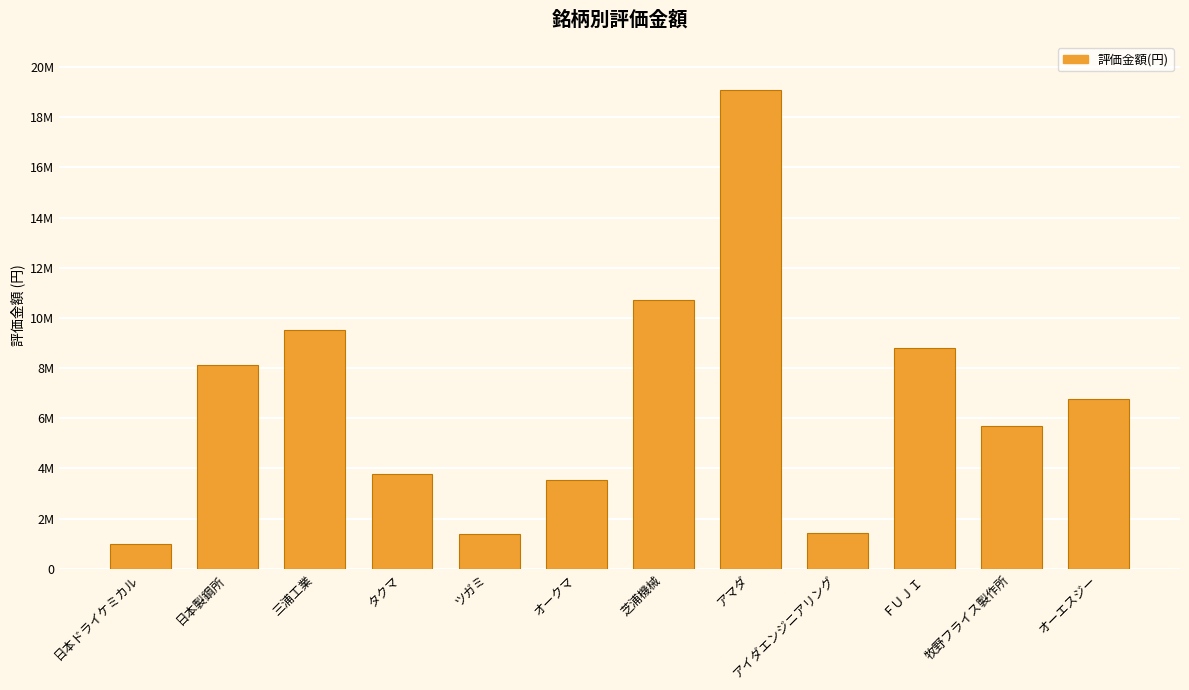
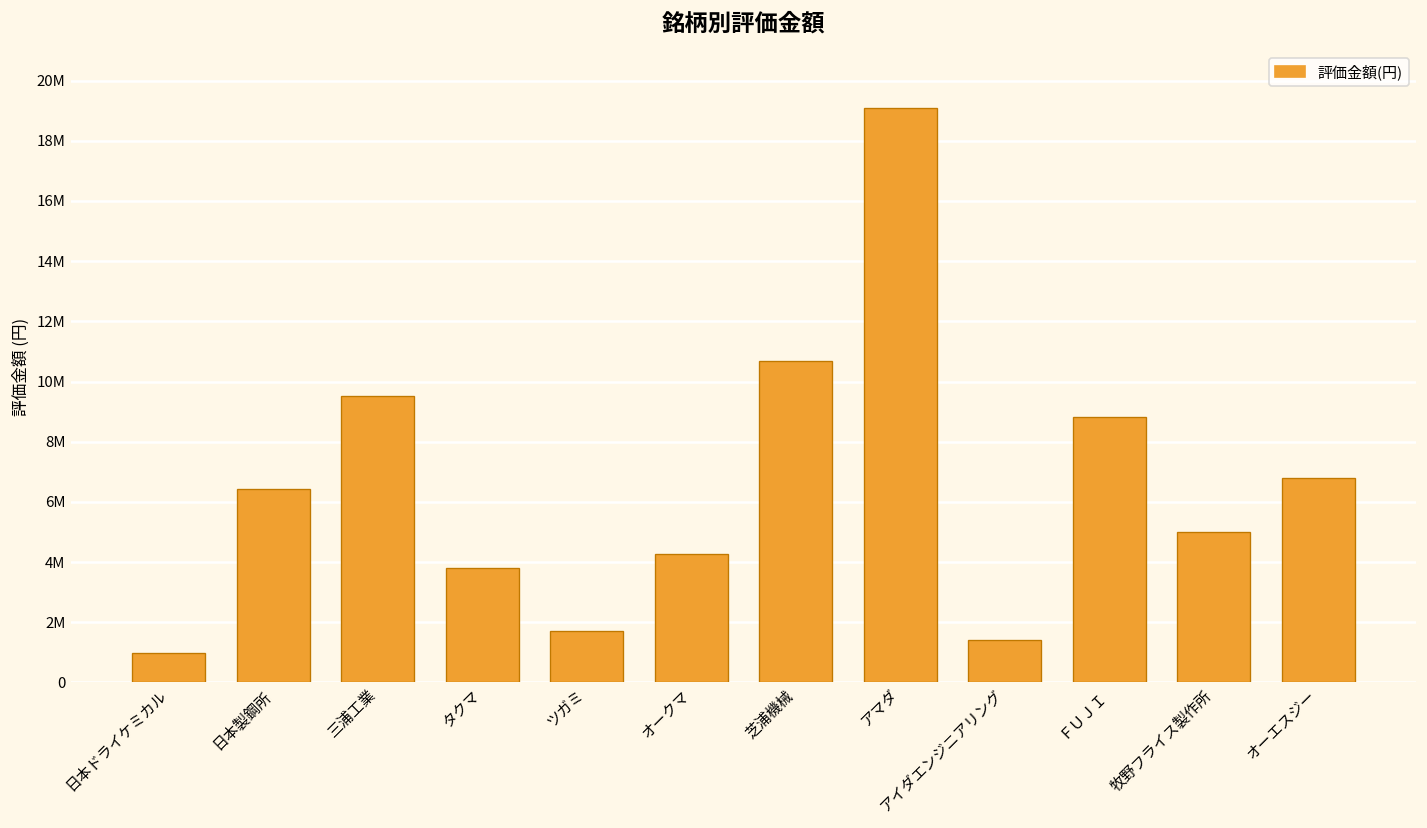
  {
    "日本ドライケミカル": 1000000,
-   "日本製鋼所": 8100000,
+   "日本製鋼所": 6400000,
    "三浦工業": 9500000,
    "タクマ": 3800000,
-   "ツガミ": 1400000,
-   "オークマ": 3500000,
+   "ツガミ": 1700000,
+   "オークマ": 4300000,
    "芝浦機械": 10700000,
    "アマダ": 19100000,
    "アイダエンジニアリング": 1400000,
    "ＦＵＪＩ": 8800000,
-   "牧野フライス製作所": 5700000,
+   "牧野フライス製作所": 5000000,
    "オーエスジー": 6800000
  }
